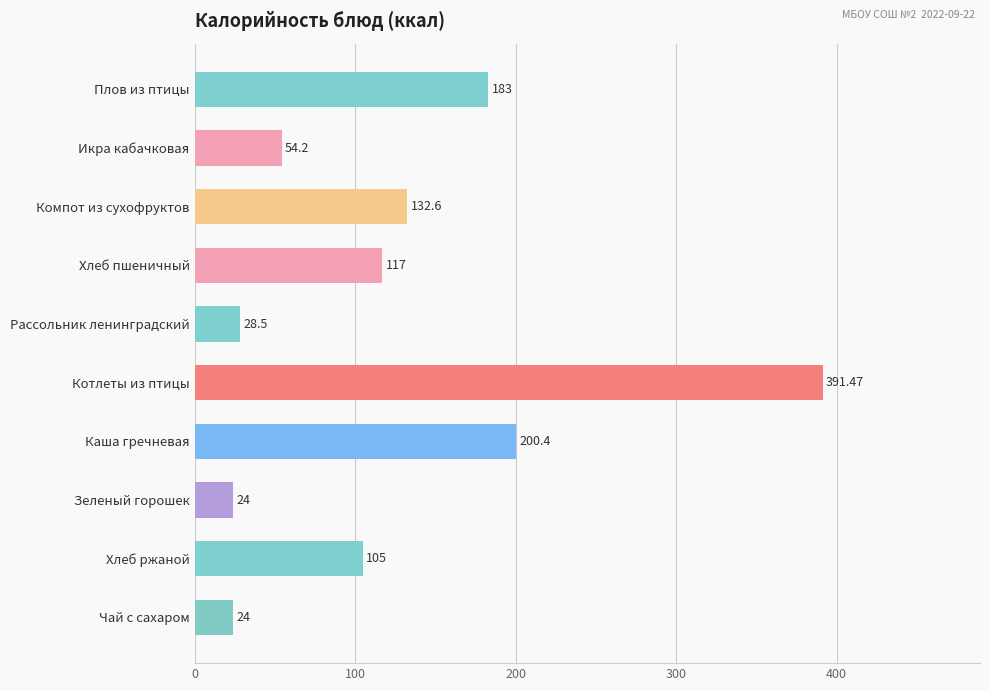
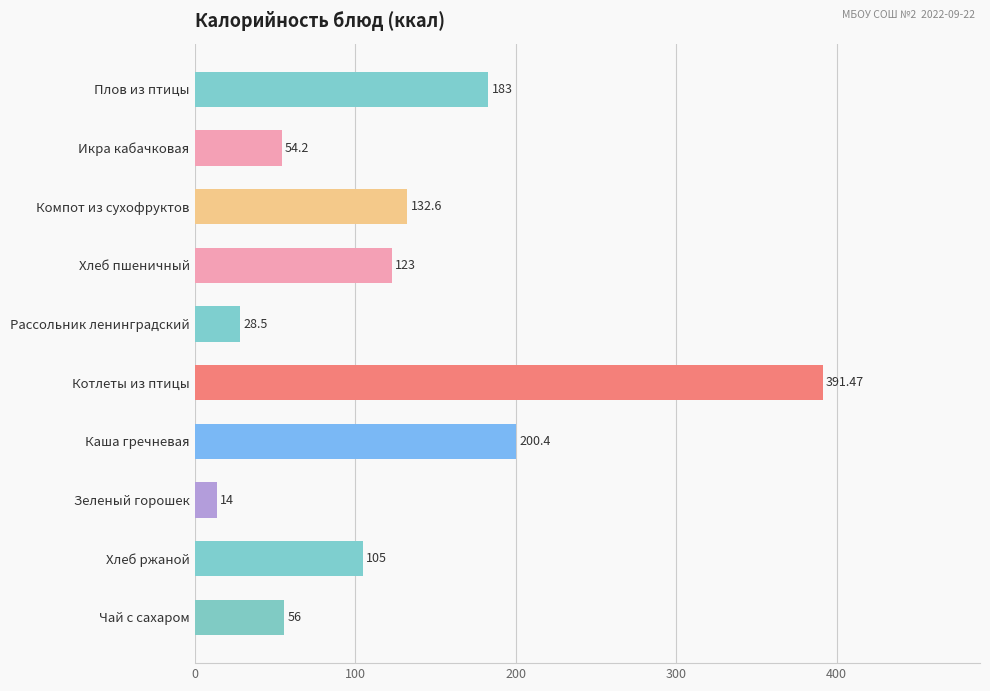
  {
    "Плов из птицы": 183,
    "Икра кабачковая": 54.2,
    "Компот из сухофруктов": 132.6,
-   "Хлеб пшеничный": 117,
+   "Хлеб пшеничный": 123,
    "Рассольник ленинградский": 28.5,
    "Котлеты из птицы": 391.47,
    "Каша гречневая": 200.4,
-   "Зеленый горошек": 24,
+   "Зеленый горошек": 14,
    "Хлеб ржаной": 105,
-   "Чай с сахаром": 24
+   "Чай с сахаром": 56
  }
